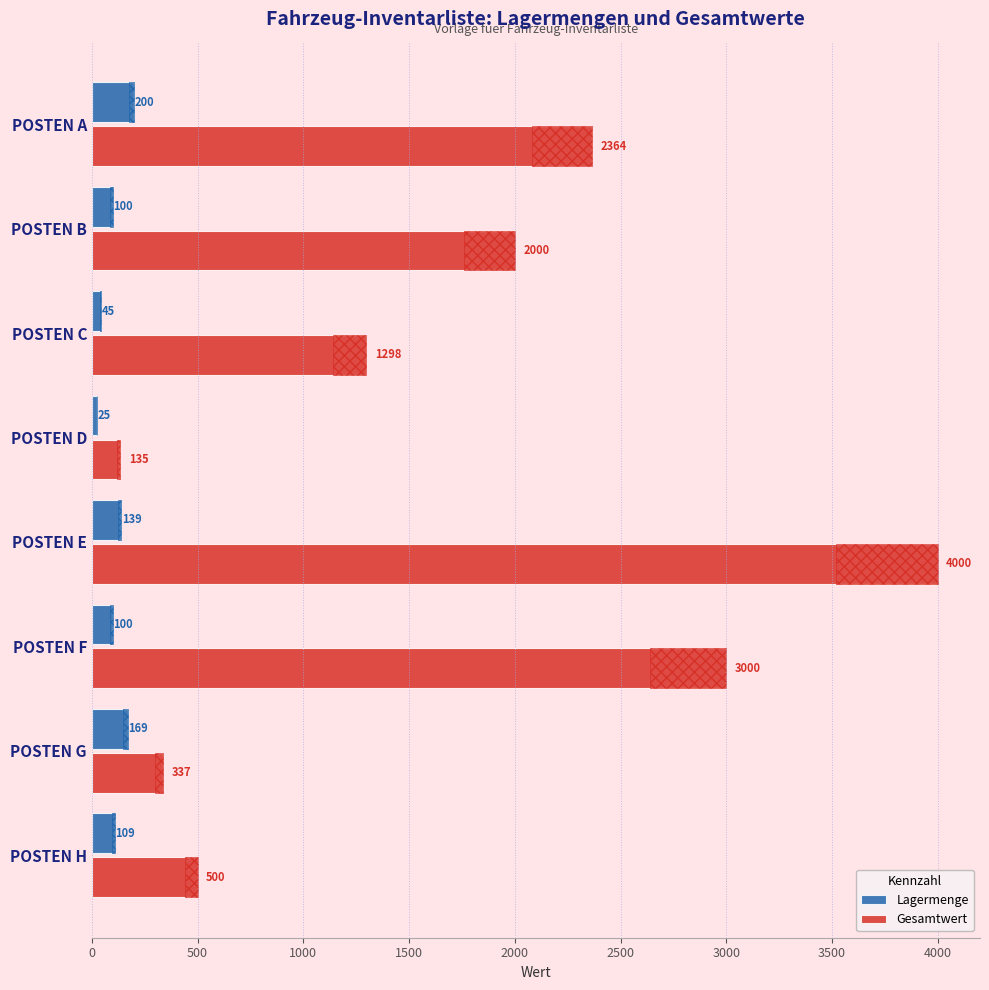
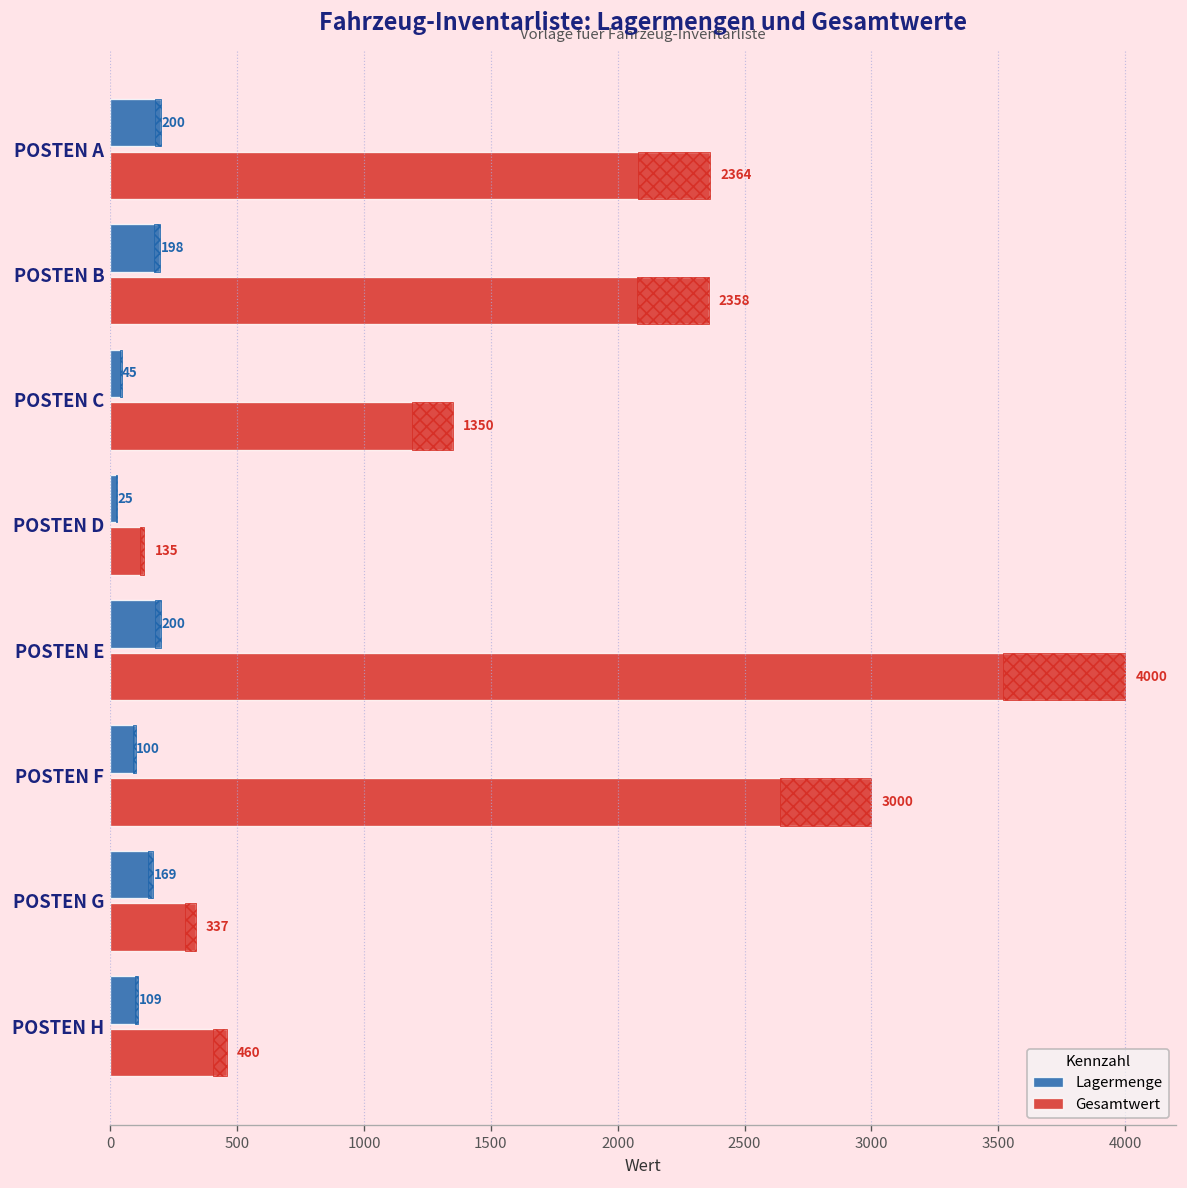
  {
    "Lagermenge": {
      "POSTEN A": 200,
-     "POSTEN B": 100,
+     "POSTEN B": 198,
      "POSTEN C": 45,
      "POSTEN D": 25,
-     "POSTEN E": 139,
+     "POSTEN E": 200,
      "POSTEN F": 100,
      "POSTEN G": 169,
      "POSTEN H": 109
    },
    "Gesamtwert": {
      "POSTEN A": 2364,
-     "POSTEN B": 2000,
-     "POSTEN C": 1298,
+     "POSTEN B": 2358,
+     "POSTEN C": 1350,
      "POSTEN D": 135,
      "POSTEN E": 4000,
      "POSTEN F": 3000,
      "POSTEN G": 337,
-     "POSTEN H": 500
+     "POSTEN H": 460
    }
  }
